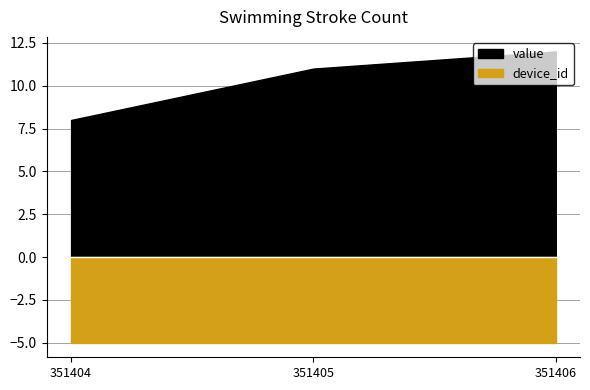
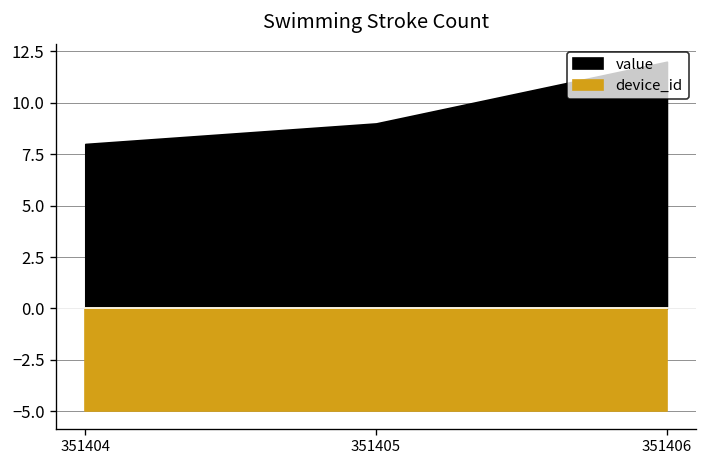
  {
    "value": {
      "351404": 8,
-     "351405": 11
+     "351405": 9
    },
    "device_id": {
      "351404": 0,
      "351405": 0,
      "351406": 0
    }
  }
